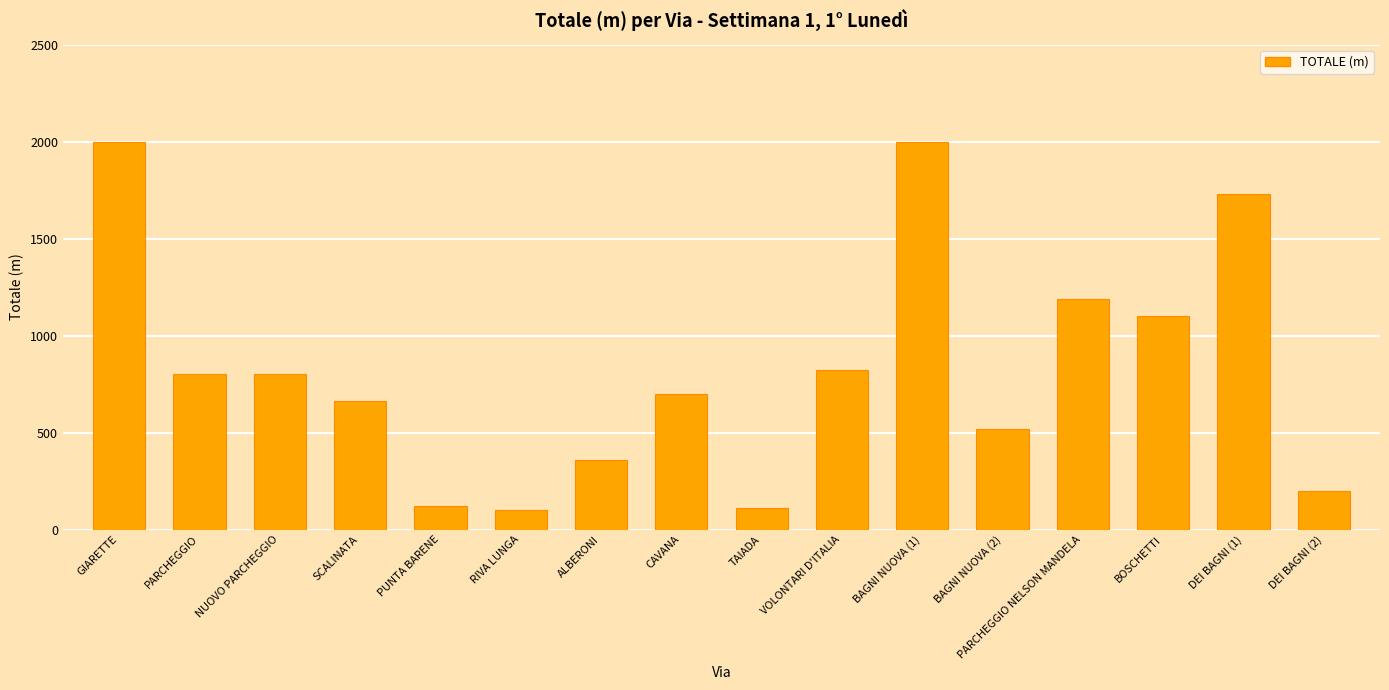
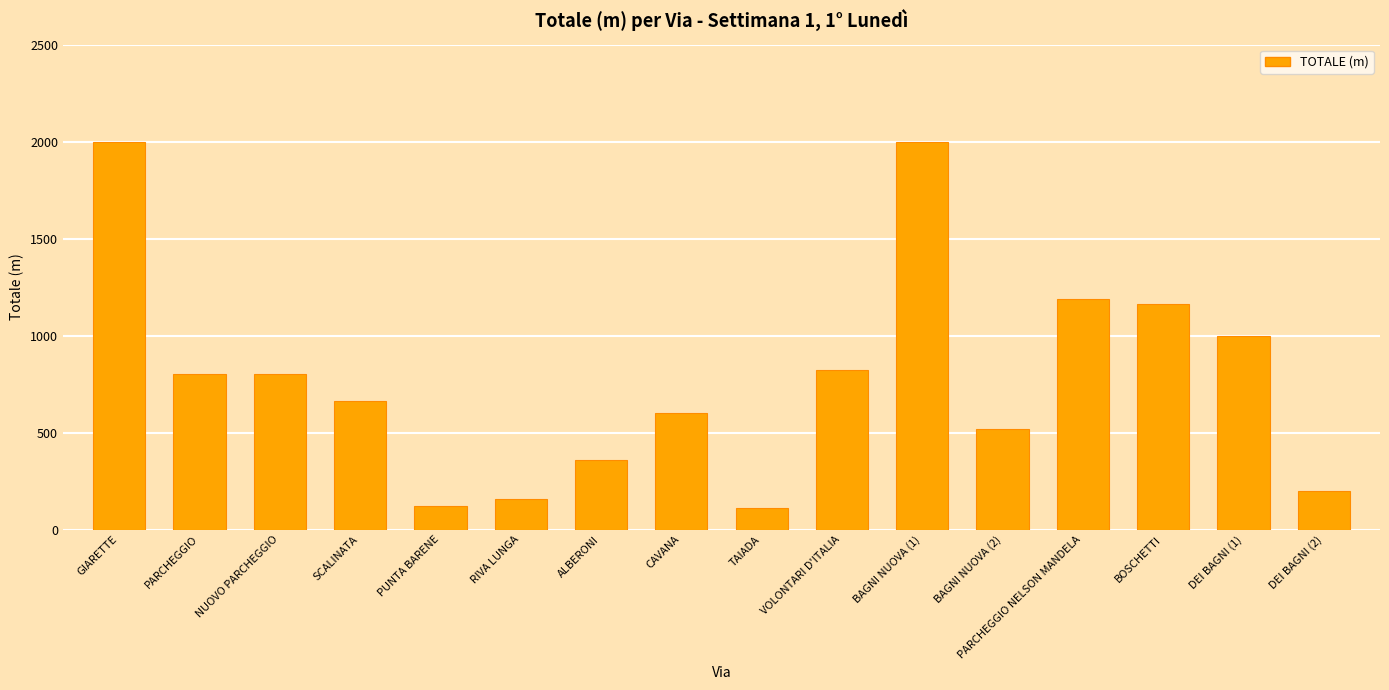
  {
    "GIARETTE": 2000,
    "PARCHEGGIO": 800,
    "NUOVO PARCHEGGIO": 800,
    "SCALINATA": 660,
    "PUNTA BARENE": 120,
-   "RIVA LUNGA": 100,
+   "RIVA LUNGA": 160,
    "ALBERONI": 360,
-   "CAVANA": 700,
+   "CAVANA": 600,
    "TAIADA": 110,
    "VOLONTARI D'ITALIA": 820,
    "BAGNI NUOVA (1)": 2000,
    "BAGNI NUOVA (2)": 520,
    "PARCHEGGIO NELSON MANDELA": 1190,
-   "BOSCHETTI": 1100,
-   "DEI BAGNI (1)": 1730,
+   "BOSCHETTI": 1160,
+   "DEI BAGNI (1)": 1000,
    "DEI BAGNI (2)": 200
  }
